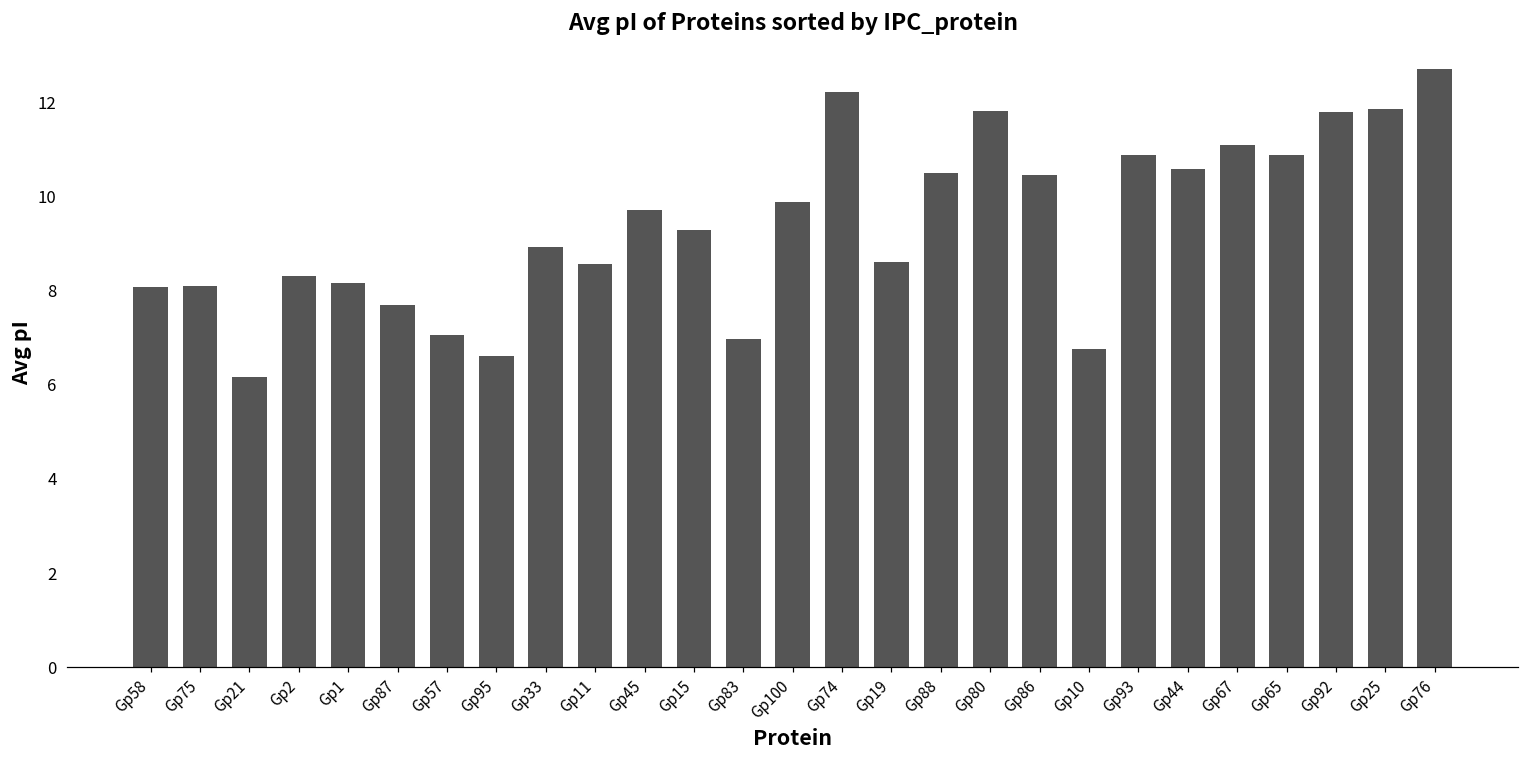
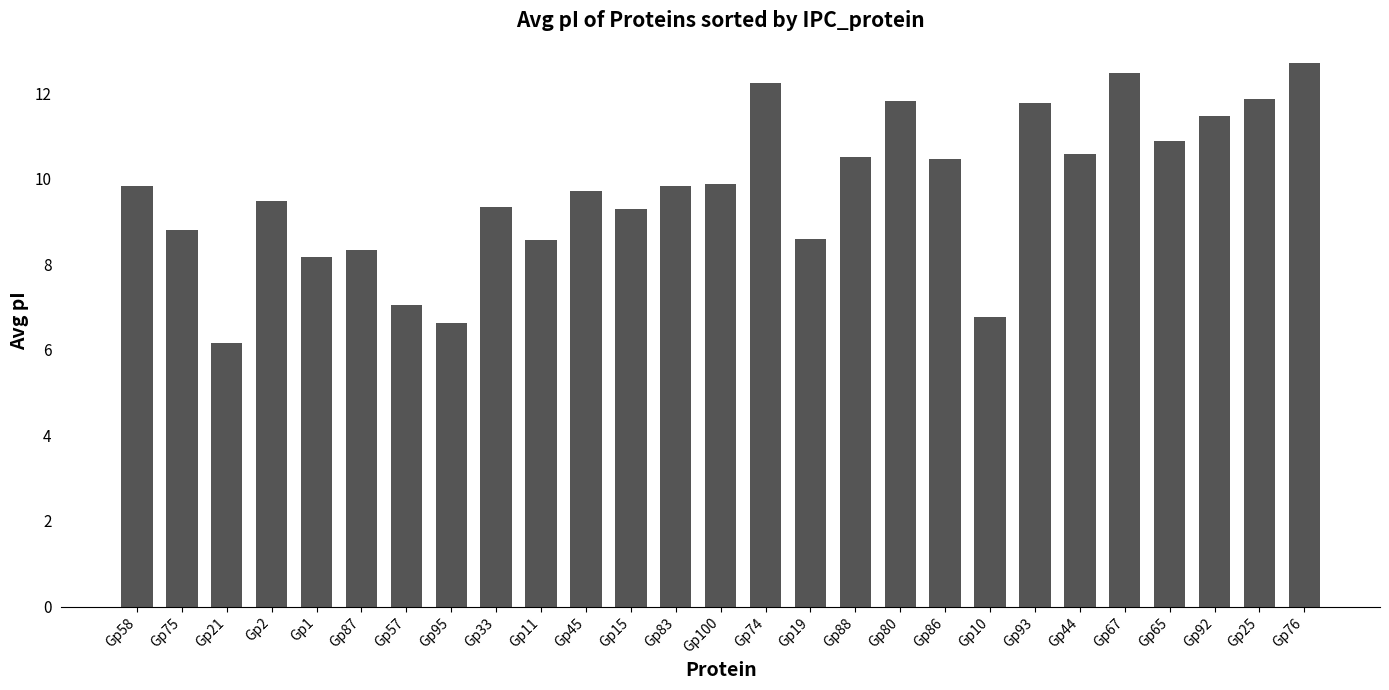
  {
-   "Gp58": 8.1,
-   "Gp75": 8.1,
+   "Gp58": 9.8,
+   "Gp75": 8.8,
    "Gp21": 6.2,
-   "Gp2": 8.3,
+   "Gp2": 9.5,
    "Gp1": 8.2,
-   "Gp87": 7.7,
+   "Gp87": 8.3,
    "Gp57": 7.1,
    "Gp95": 6.6,
-   "Gp33": 8.9,
+   "Gp33": 9.3,
    "Gp11": 8.6,
    "Gp45": 9.7,
    "Gp15": 9.3,
-   "Gp83": 7.0,
+   "Gp83": 9.8,
    "Gp100": 9.9,
    "Gp74": 12.2,
    "Gp19": 8.6,
    "Gp88": 10.5,
    "Gp80": 11.8,
    "Gp86": 10.5,
    "Gp10": 6.8,
-   "Gp93": 10.9,
+   "Gp93": 11.8,
    "Gp44": 10.6,
-   "Gp67": 11.1,
+   "Gp67": 12.5,
    "Gp65": 10.9,
-   "Gp92": 11.8,
+   "Gp92": 11.5,
    "Gp25": 11.9,
    "Gp76": 12.7
  }
